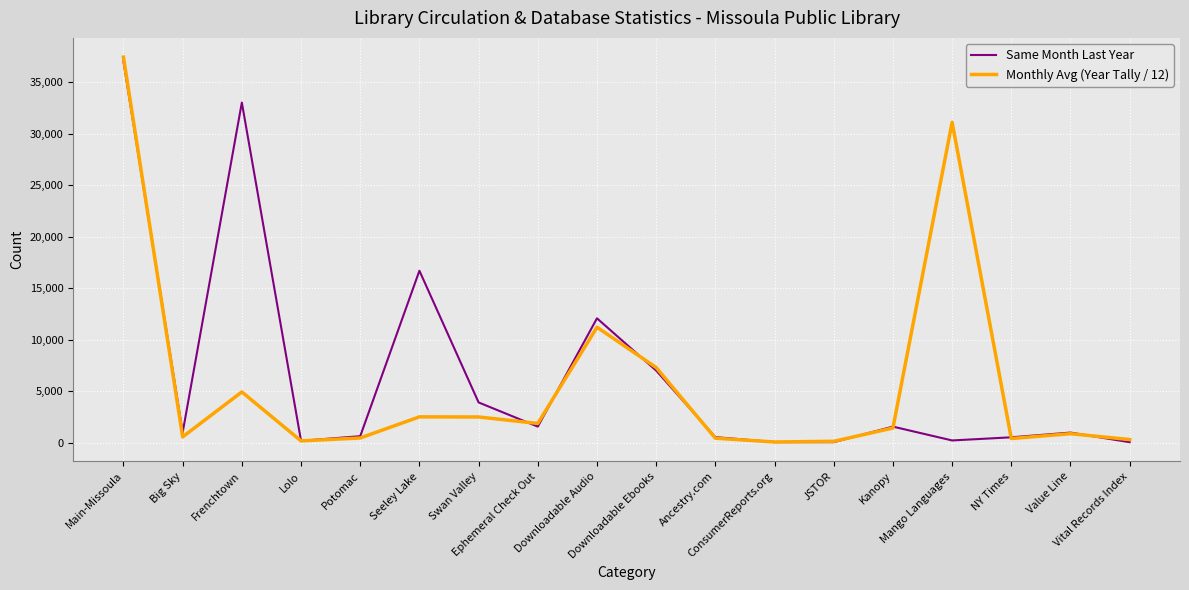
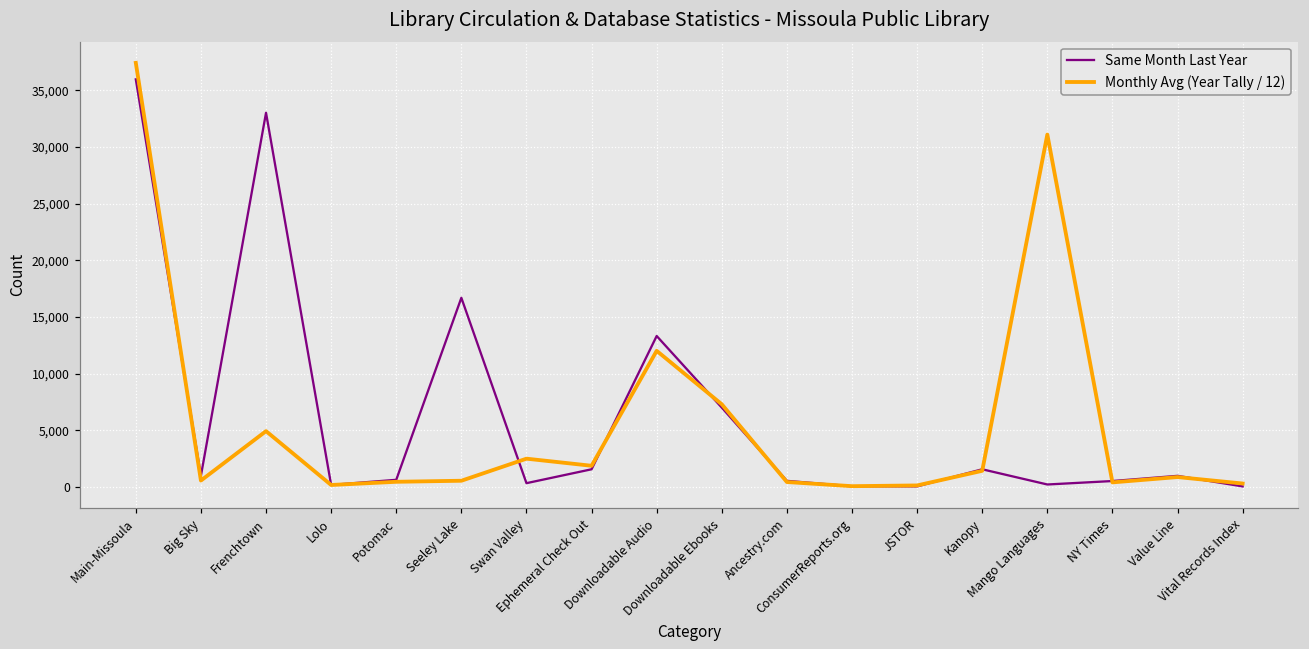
  {
    "Same Month Last Year": {
-     "Main-Missoula": "37,000",
+     "Main-Missoula": "36,000",
      "Big Sky": "1,000",
      "Frenchtown": "33,000",
      "Seeley Lake": "16,700",
-     "Swan Valley": "3,900",
+     "Swan Valley": "300",
      "Ephemeral Check Out": "1,600",
-     "Downloadable Audio": "12,100",
+     "Downloadable Audio": "13,300",
      "Downloadable Ebooks": "7,000",
      "Mango Languages": "200",
      "Vital Records Index": "100"
    },
    "Monthly Avg (Year Tally / 12)": {
      "Main-Missoula": "37,400",
      "Big Sky": "600",
      "Frenchtown": "4,900",
-     "Seeley Lake": "2,500",
+     "Seeley Lake": "600",
      "Swan Valley": "2,500",
      "Ephemeral Check Out": "1,900",
-     "Downloadable Audio": "11,200",
+     "Downloadable Audio": "12,000",
      "Downloadable Ebooks": "7,300",
      "Mango Languages": "31,100",
      "Vital Records Index": "300"
    }
  }
